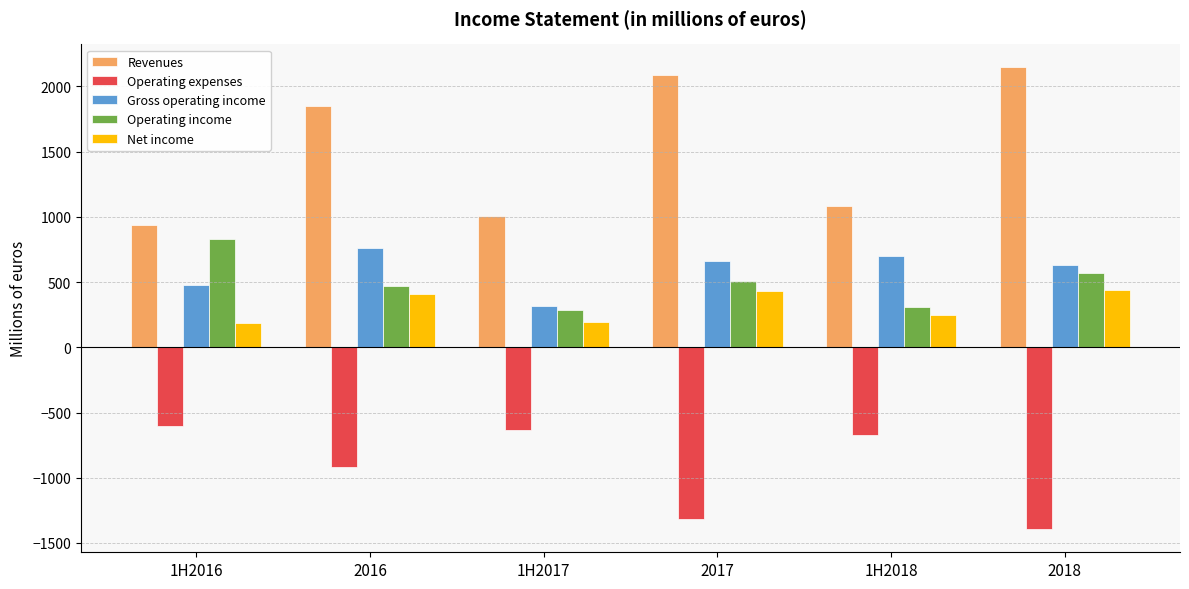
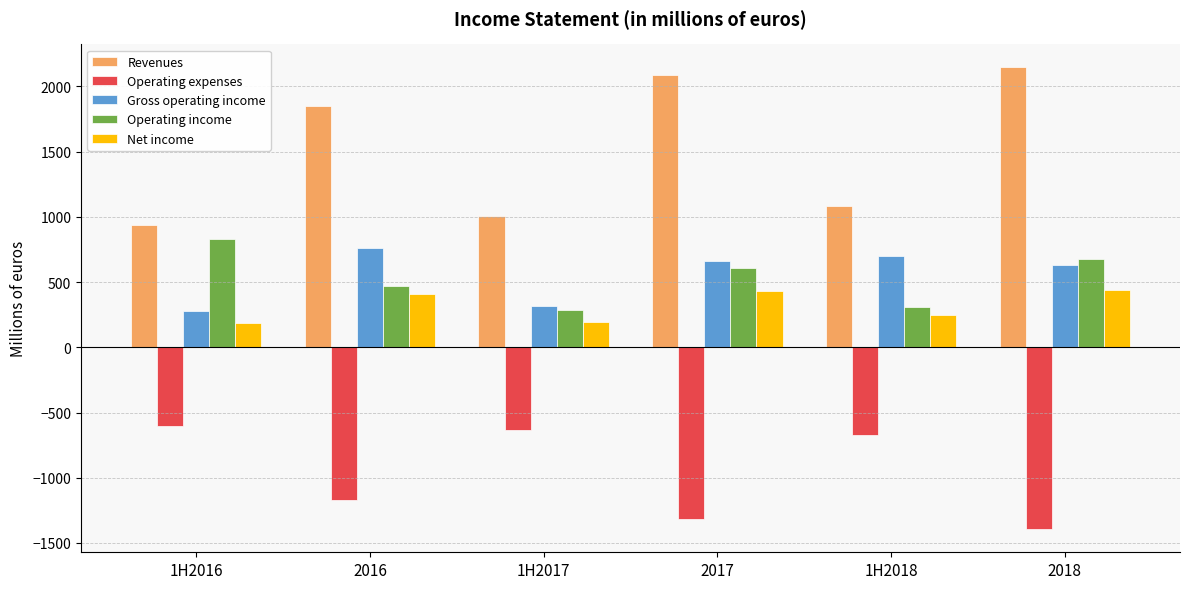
  {
    "Revenues": {
      "1H2016": 940,
      "2016": 1850,
      "1H2017": 1000,
      "2017": 2090,
      "1H2018": 1080,
      "2018": 2150
    },
    "Operating expenses": {
      "1H2016": -610,
-     "2016": -920,
+     "2016": -1170,
      "1H2017": -630,
      "2017": -1310,
      "1H2018": -680,
      "2018": -1390
    },
    "Gross operating income": {
-     "1H2016": 470,
+     "1H2016": 280,
      "2016": 760,
      "1H2017": 310,
      "2017": 660,
      "1H2018": 700,
      "2018": 630
    },
    "Operating income": {
      "1H2016": 830,
      "2016": 470,
      "1H2017": 290,
-     "2017": 510,
+     "2017": 610,
      "1H2018": 310,
-     "2018": 570
+     "2018": 680
    },
    "Net income": {
      "1H2016": 190,
      "2016": 410,
      "1H2017": 190,
      "2017": 430,
      "1H2018": 250,
      "2018": 440
    }
  }
